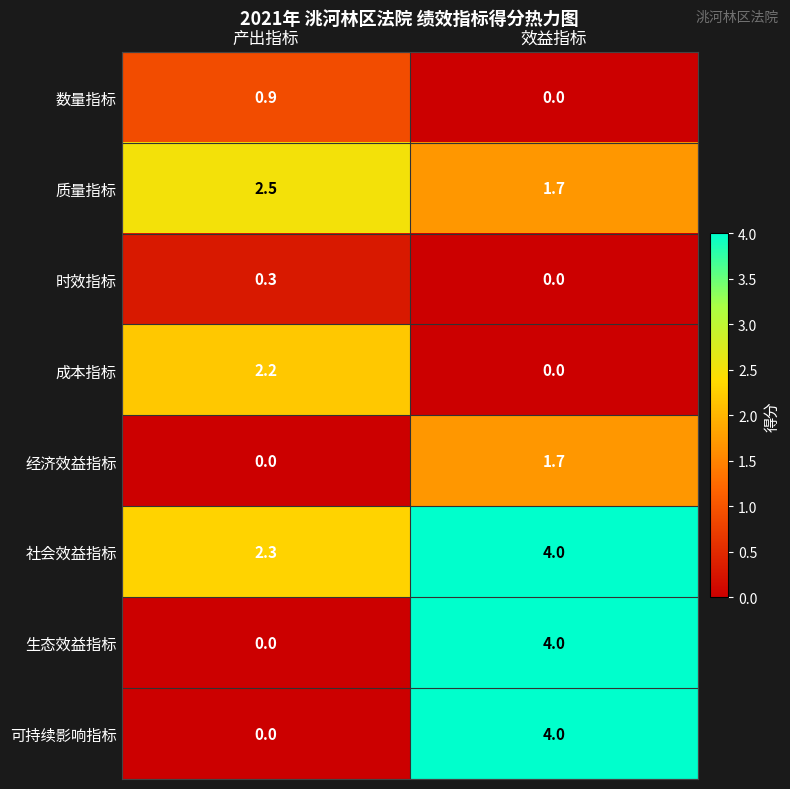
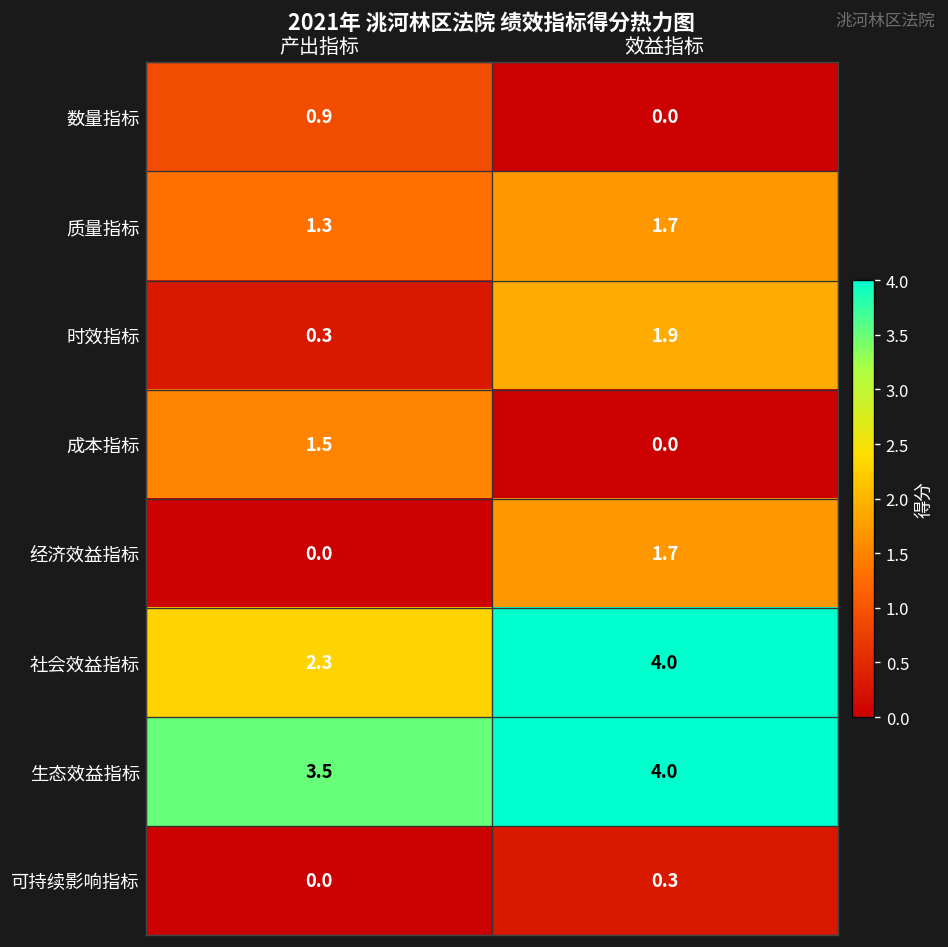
  {
    "数量指标": {
      "产出指标": 0.9,
      "效益指标": 0.0
    },
    "质量指标": {
-     "产出指标": 2.5,
+     "产出指标": 1.3,
      "效益指标": 1.7
    },
    "时效指标": {
      "产出指标": 0.3,
-     "效益指标": 0.0
+     "效益指标": 1.9
    },
    "成本指标": {
-     "产出指标": 2.2,
+     "产出指标": 1.5,
      "效益指标": 0.0
    },
    "经济效益指标": {
      "产出指标": 0.0,
      "效益指标": 1.7
    },
    "社会效益指标": {
      "产出指标": 2.3,
      "效益指标": 4.0
    },
    "生态效益指标": {
-     "产出指标": 0.0,
+     "产出指标": 3.5,
      "效益指标": 4.0
    },
    "可持续影响指标": {
      "产出指标": 0.0,
-     "效益指标": 4.0
+     "效益指标": 0.3
    }
  }
